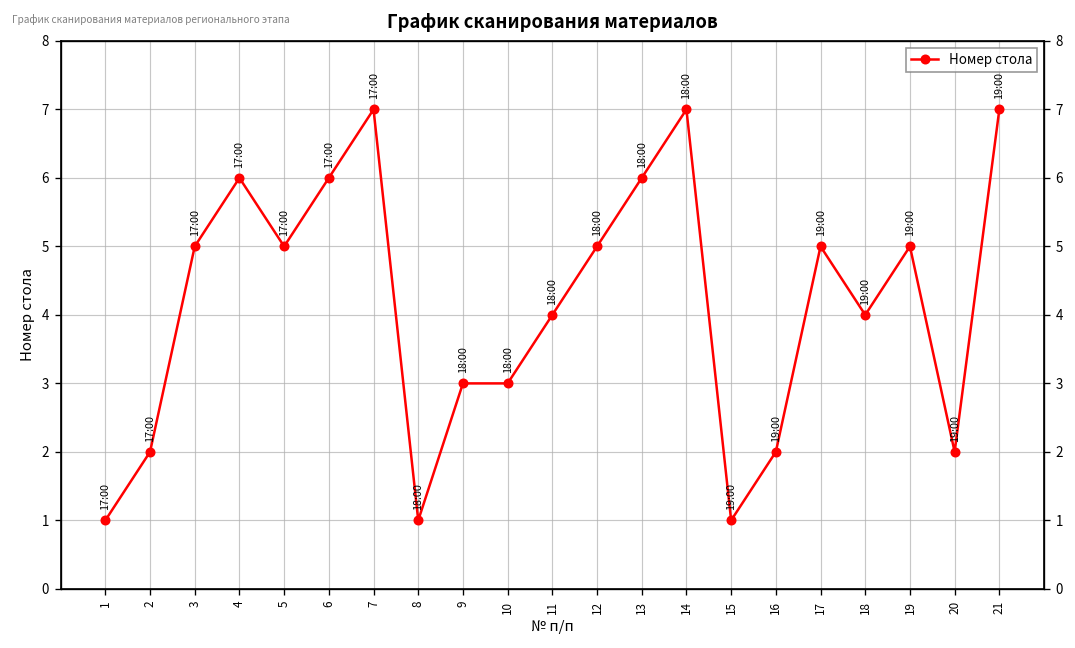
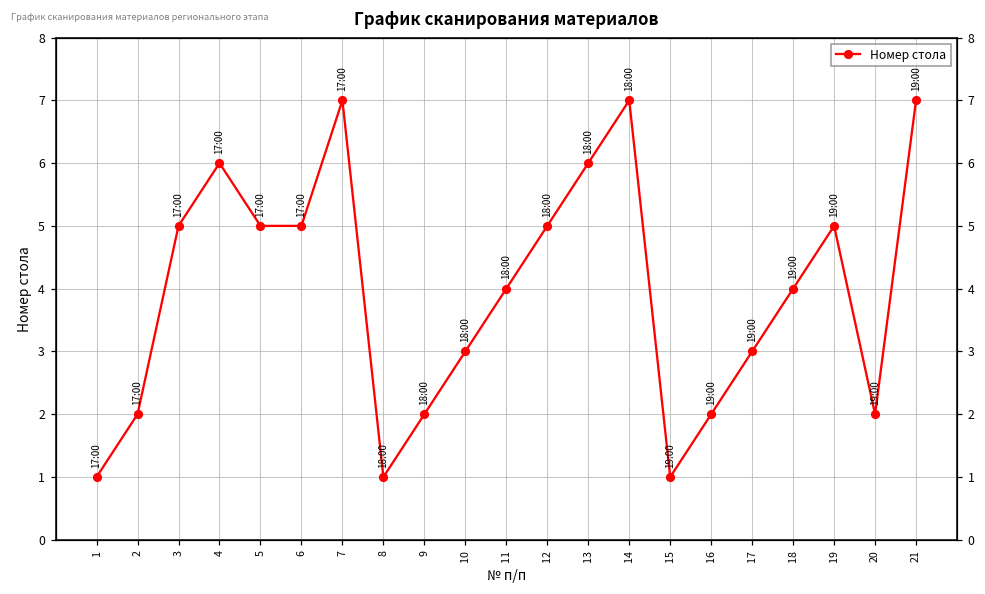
  {
-   "6": 6,
-   "9": 3,
-   "17": 5
+   "6": 5,
+   "9": 2,
+   "17": 3
  }
